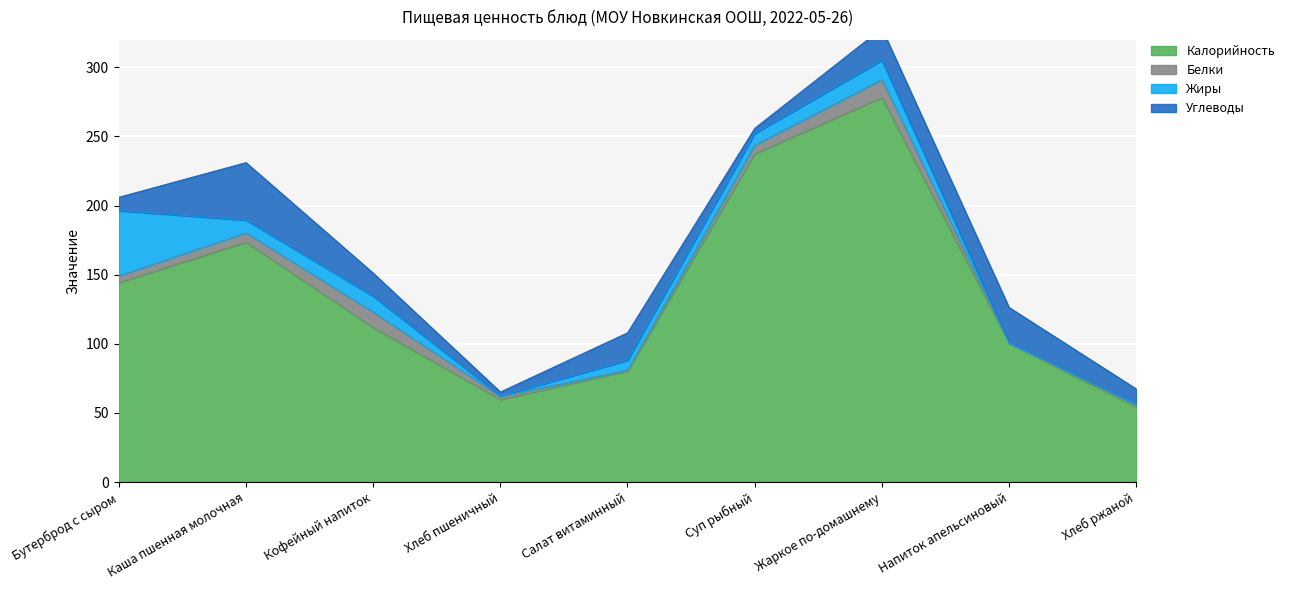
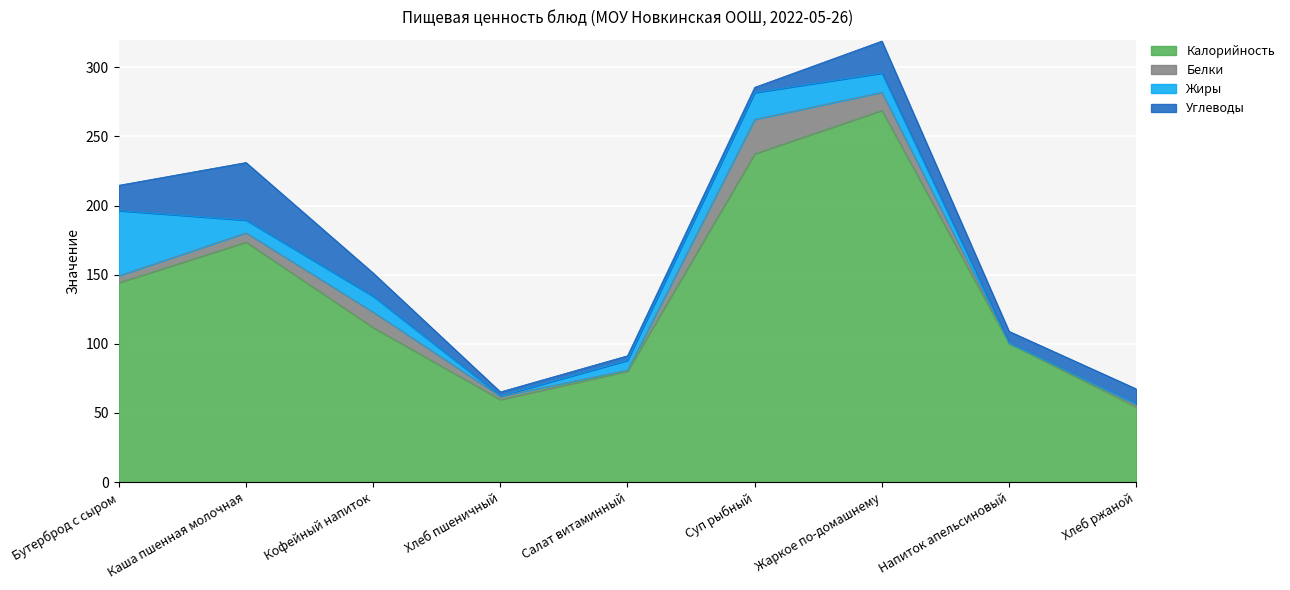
  {
    "Калорийность": {
      "Бутерброд с сыром": 144,
      "Каша пшенная молочная": 174,
      "Кофейный напиток": 112,
      "Хлеб пшеничный": 60,
      "Суп рыбный": 238,
-     "Жаркое по-домашнему": 278,
+     "Жаркое по-домашнему": 269,
      "Хлеб ржаной": 54
    },
    "Белки": {
      "Бутерброд с сыром": 5,
      "Каша пшенная молочная": 7,
      "Кофейный напиток": 11,
-     "Суп рыбный": 6,
+     "Суп рыбный": 25,
      "Жаркое по-домашнему": 13
    },
    "Жиры": {
      "Бутерброд с сыром": 47,
      "Каша пшенная молочная": 9,
      "Кофейный напиток": 11,
      "Салат витаминный": 7,
-     "Суп рыбный": 8,
+     "Суп рыбный": 19,
      "Жаркое по-домашнему": 14
    },
    "Углеводы": {
-     "Бутерброд с сыром": 10,
+     "Бутерброд с сыром": 18,
      "Каша пшенная молочная": 42,
      "Кофейный напиток": 17,
      "Хлеб пшеничный": 3,
-     "Салат витаминный": 20,
+     "Салат витаминный": 3,
      "Суп рыбный": 4,
-     "Напиток апельсиновый": 26,
+     "Напиток апельсиновый": 8,
      "Хлеб ржаной": 11
    }
  }
